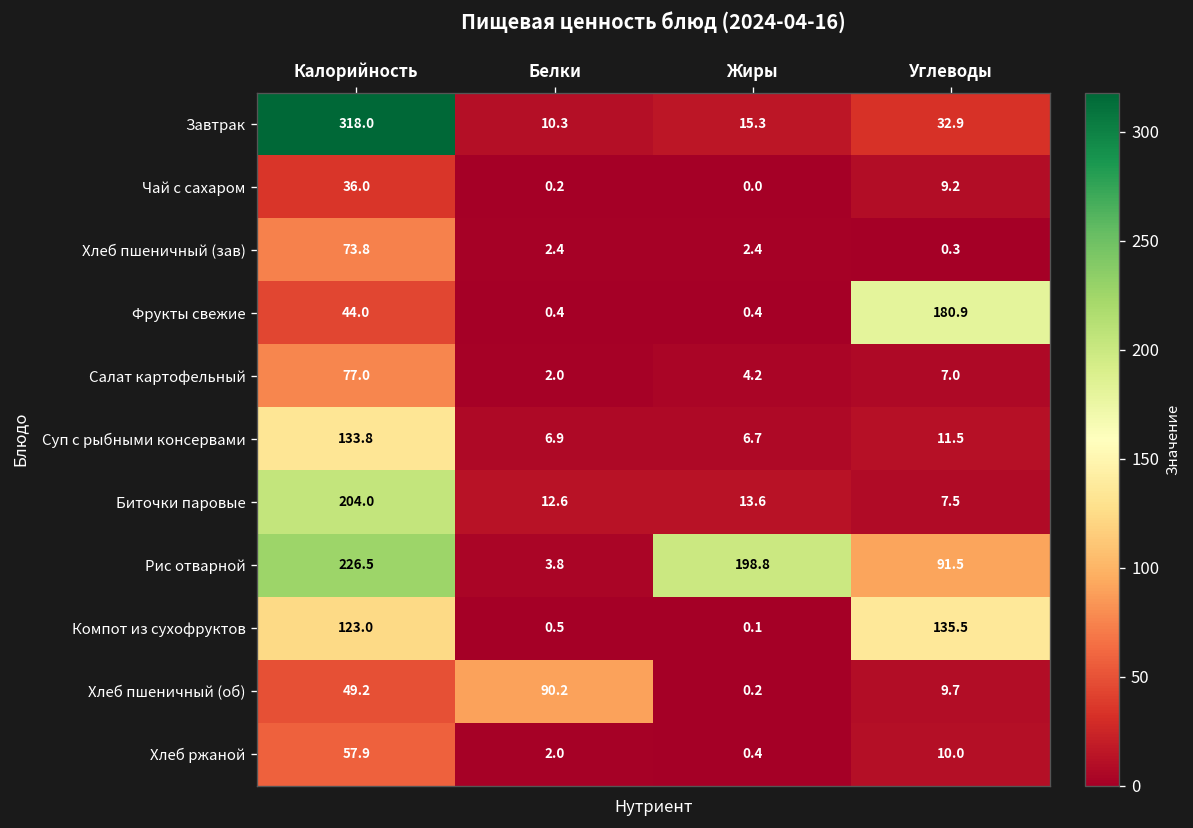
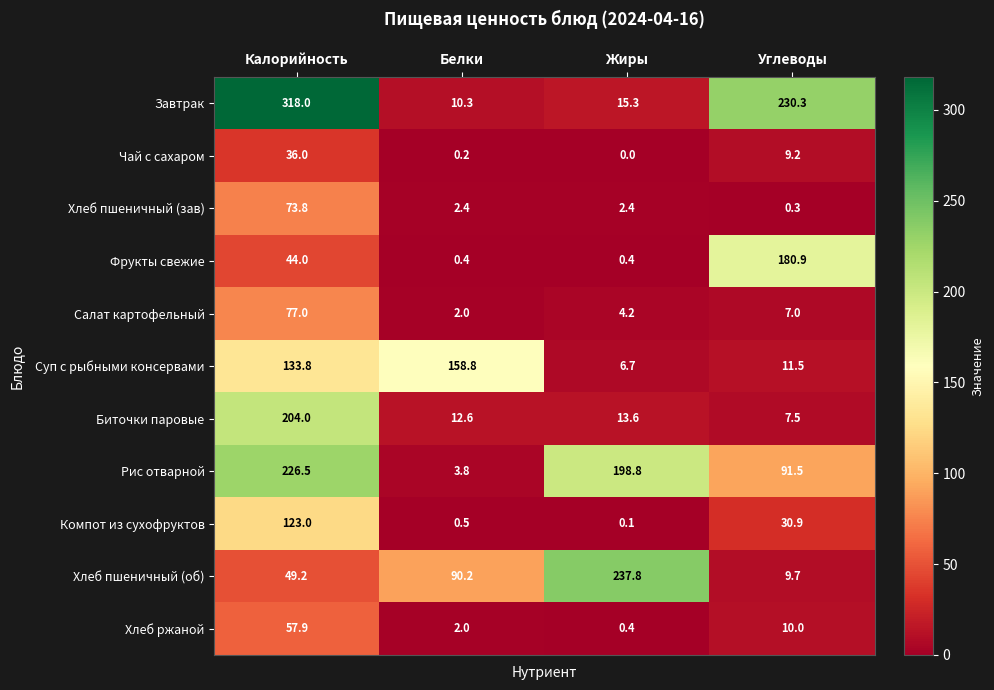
  {
    "Завтрак": {
      "Калорийность": 318.0,
      "Белки": 10.3,
      "Жиры": 15.3,
-     "Углеводы": 32.9
+     "Углеводы": 230.3
    },
    "Чай с сахаром": {
      "Калорийность": 36.0,
      "Белки": 0.2,
      "Жиры": 0.0,
      "Углеводы": 9.2
    },
    "Хлеб пшеничный (зав)": {
      "Калорийность": 73.8,
      "Белки": 2.4,
      "Жиры": 2.4,
      "Углеводы": 0.3
    },
    "Фрукты свежие": {
      "Калорийность": 44.0,
      "Белки": 0.4,
      "Жиры": 0.4,
      "Углеводы": 180.9
    },
    "Салат картофельный": {
      "Калорийность": 77.0,
      "Белки": 2.0,
      "Жиры": 4.2,
      "Углеводы": 7.0
    },
    "Суп с рыбными консервами": {
      "Калорийность": 133.8,
-     "Белки": 6.9,
+     "Белки": 158.8,
      "Жиры": 6.7,
      "Углеводы": 11.5
    },
    "Биточки паровые": {
      "Калорийность": 204.0,
      "Белки": 12.6,
      "Жиры": 13.6,
      "Углеводы": 7.5
    },
    "Рис отварной": {
      "Калорийность": 226.5,
      "Белки": 3.8,
      "Жиры": 198.8,
      "Углеводы": 91.5
    },
    "Компот из сухофруктов": {
      "Калорийность": 123.0,
      "Белки": 0.5,
      "Жиры": 0.1,
-     "Углеводы": 135.5
+     "Углеводы": 30.9
    },
    "Хлеб пшеничный (об)": {
      "Калорийность": 49.2,
      "Белки": 90.2,
-     "Жиры": 0.2,
+     "Жиры": 237.8,
      "Углеводы": 9.7
    },
    "Хлеб ржаной": {
      "Калорийность": 57.9,
      "Белки": 2.0,
      "Жиры": 0.4,
      "Углеводы": 10.0
    }
  }
